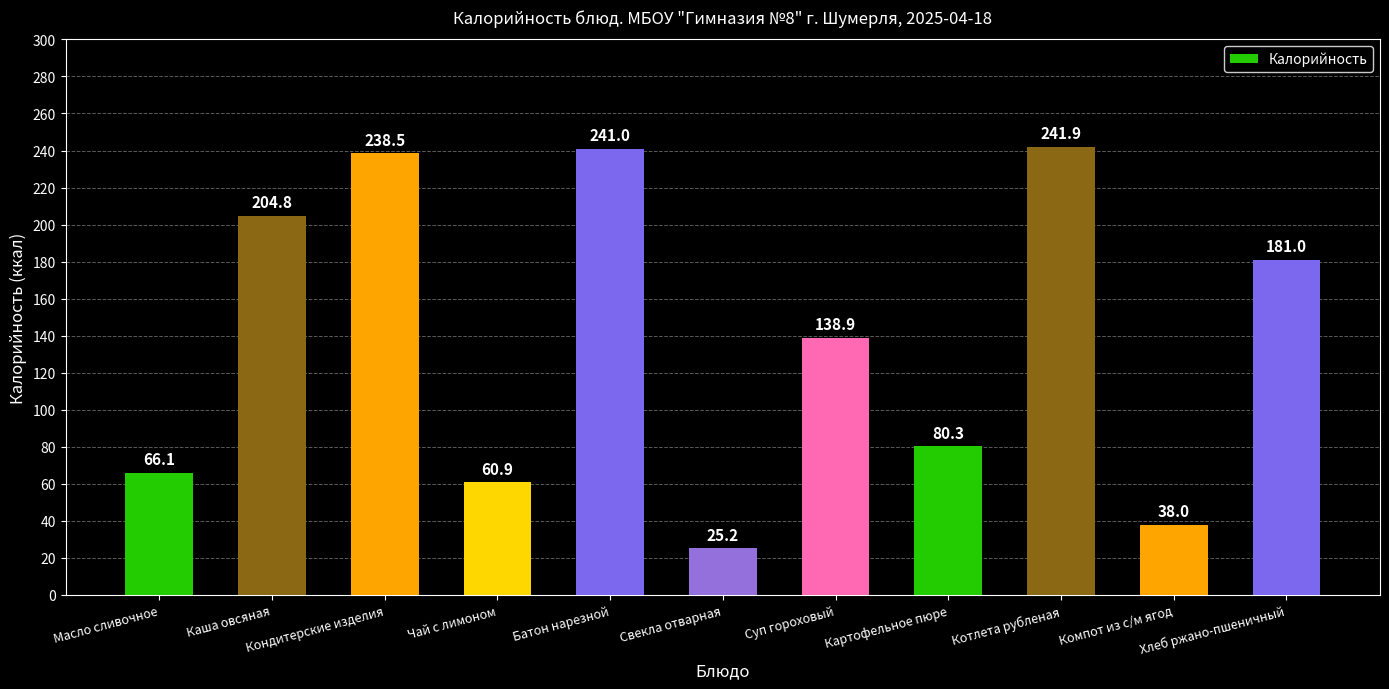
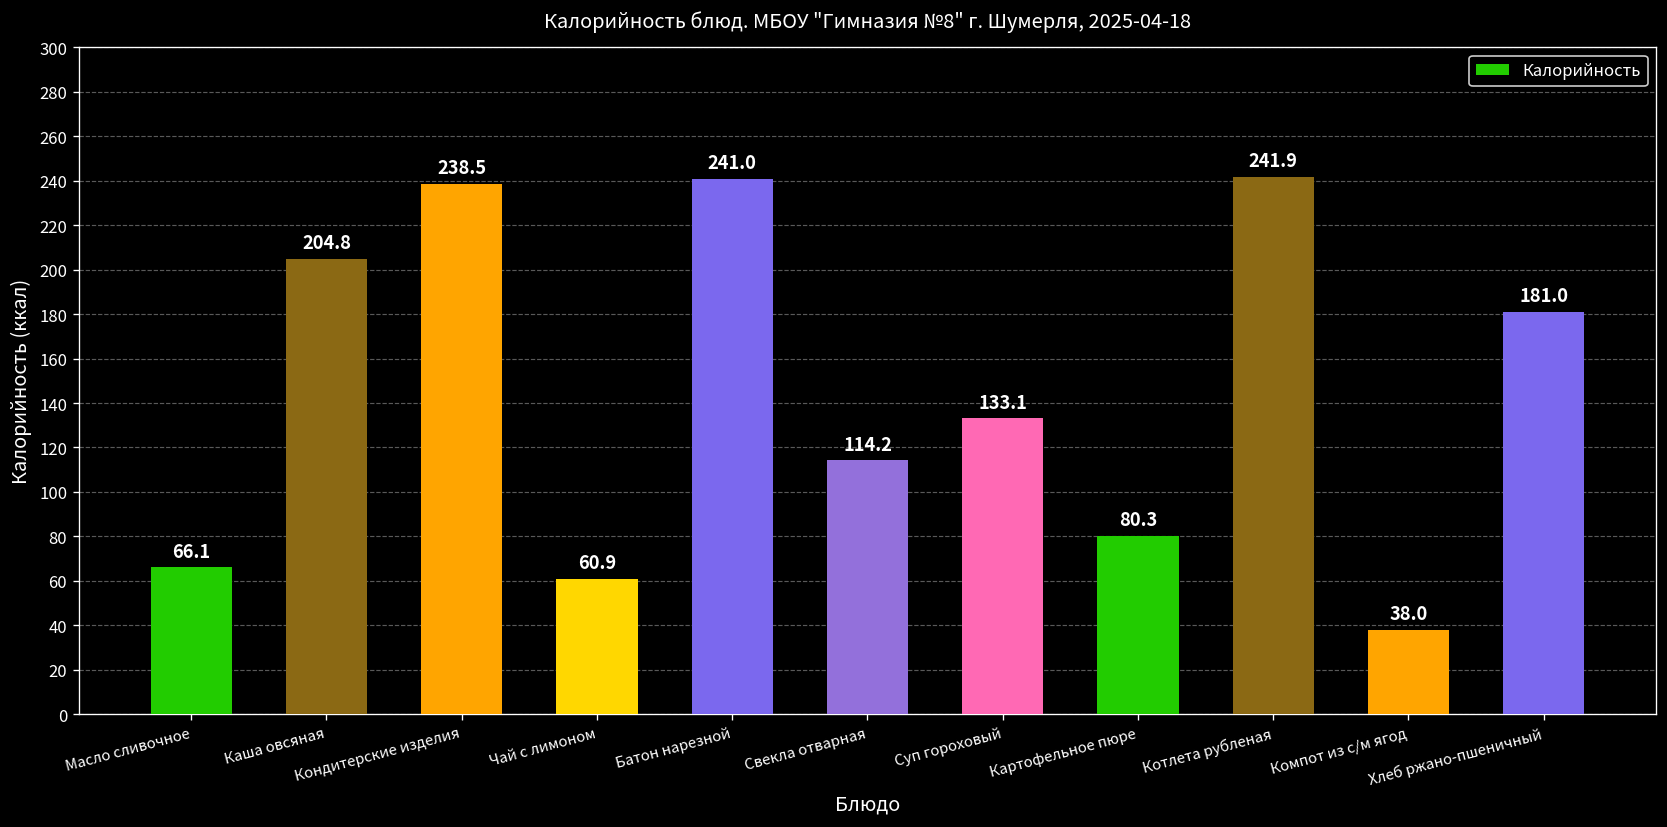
  {
    "Масло сливочное": 66.1,
    "Каша овсяная": 204.8,
    "Кондитерские изделия": 238.5,
    "Чай с лимоном": 60.9,
    "Батон нарезной": 241.0,
-   "Свекла отварная": 25.2,
-   "Суп гороховый": 138.9,
+   "Свекла отварная": 114.2,
+   "Суп гороховый": 133.1,
    "Картофельное пюре": 80.3,
    "Котлета рубленая": 241.9,
    "Компот из с/м ягод": 38.0,
    "Хлеб ржано-пшеничный": 181.0
  }
